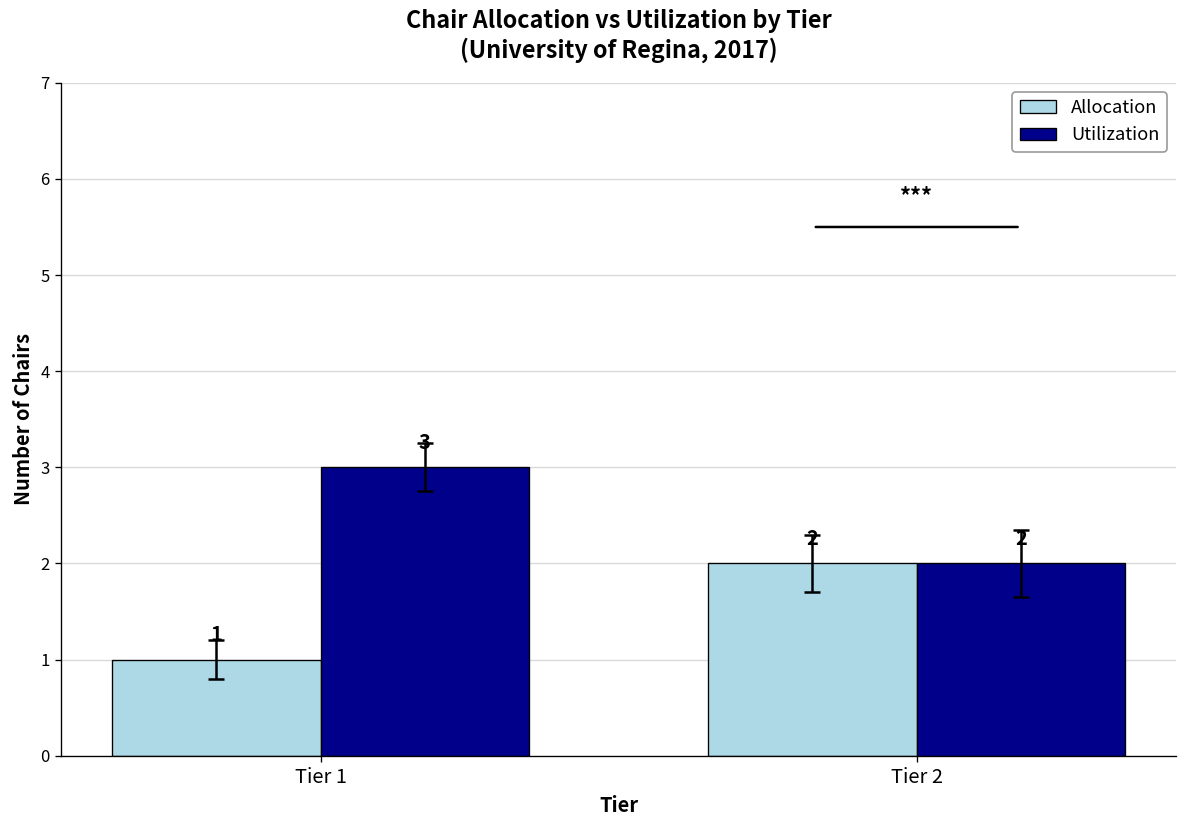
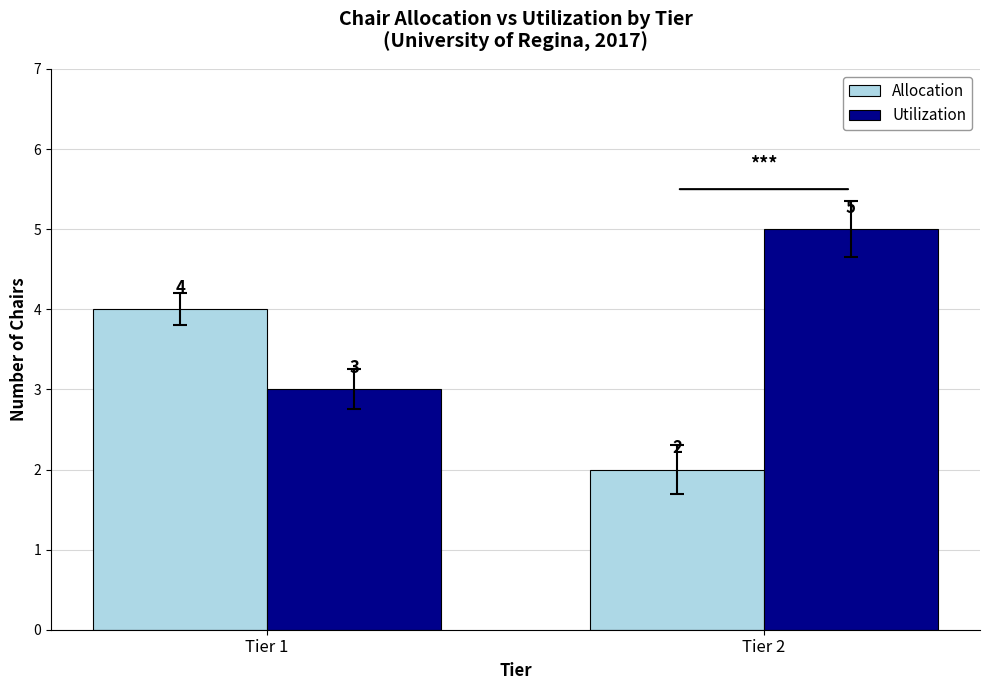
  {
    "Allocation": {
-     "Tier 1": 1
+     "Tier 1": 4
    },
    "Utilization": {
-     "Tier 2": 2
+     "Tier 2": 5
    }
  }
